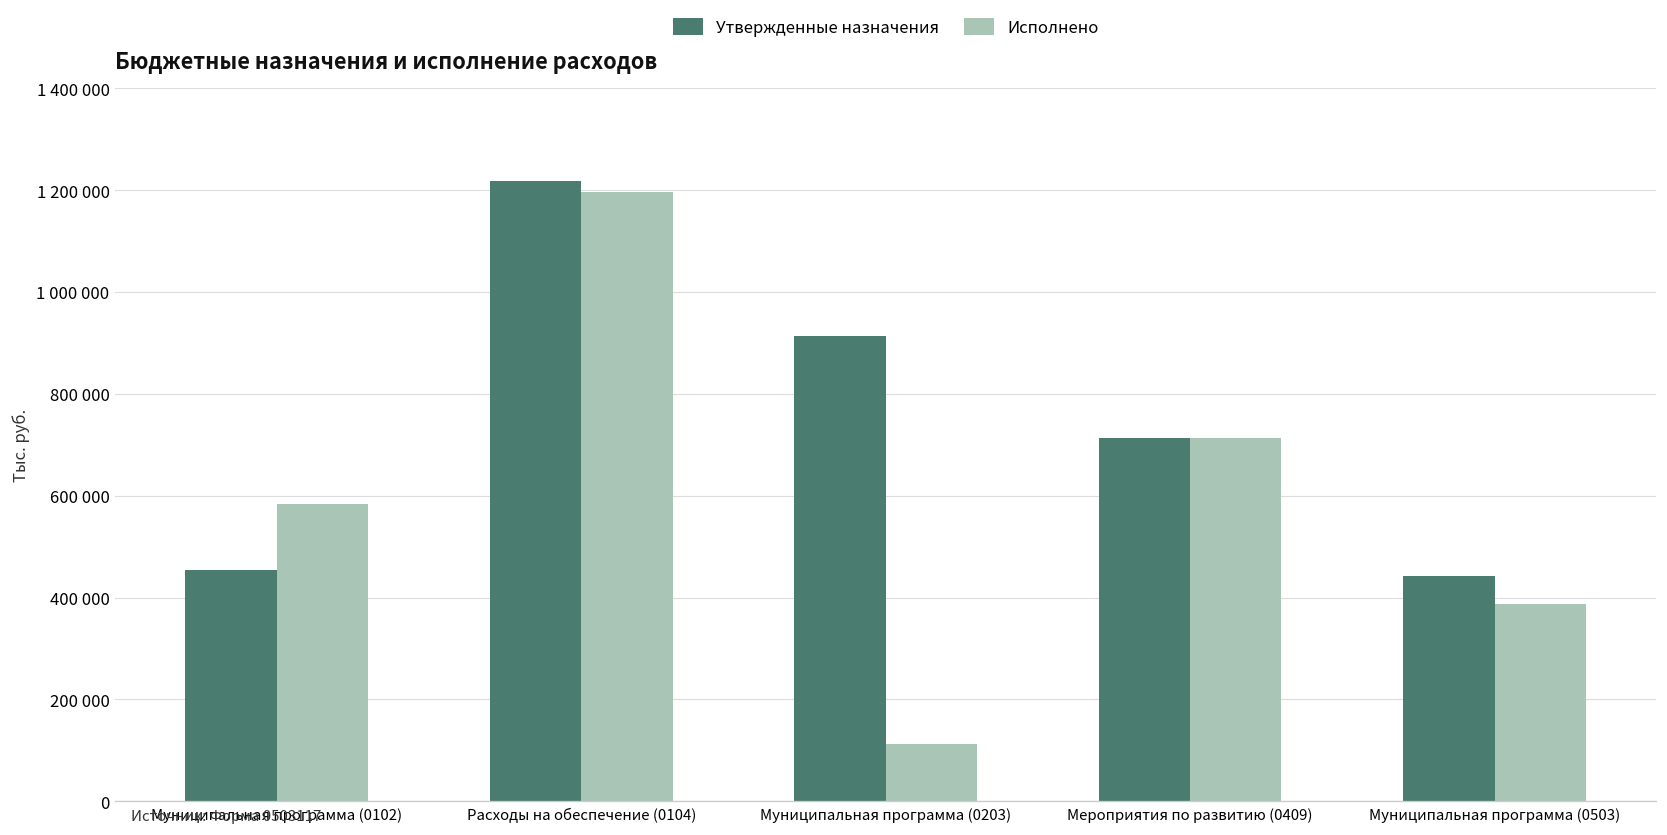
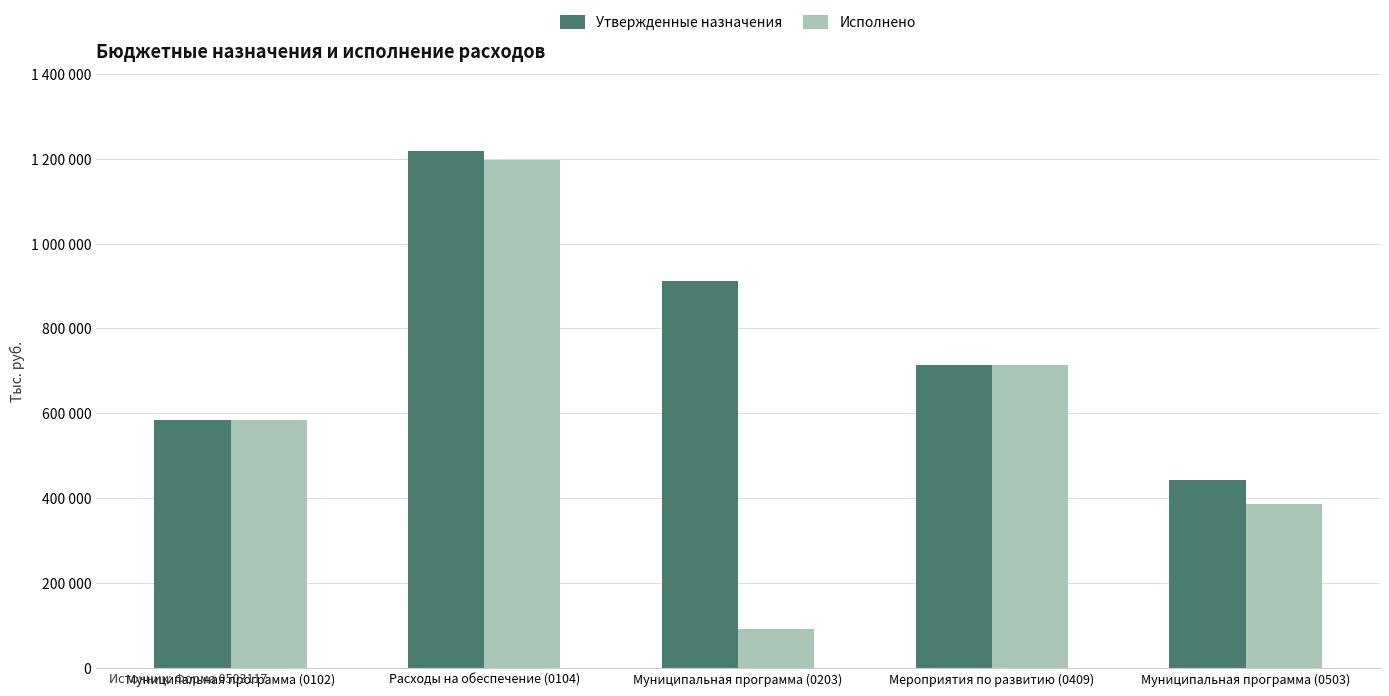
  {
    "Утвержденные назначения": {
-     "Муниципальная программа (0102)": 450000,
+     "Муниципальная программа (0102)": 580000,
      "Расходы на обеспечение (0104)": 1220000,
      "Муниципальная программа (0203)": 910000,
      "Мероприятия по развитию (0409)": 710000,
      "Муниципальная программа (0503)": 440000
    },
    "Исполнено": {
      "Муниципальная программа (0102)": 580000,
      "Расходы на обеспечение (0104)": 1200000,
-     "Муниципальная программа (0203)": 110000,
+     "Муниципальная программа (0203)": 90000,
      "Мероприятия по развитию (0409)": 710000,
      "Муниципальная программа (0503)": 390000
    }
  }
